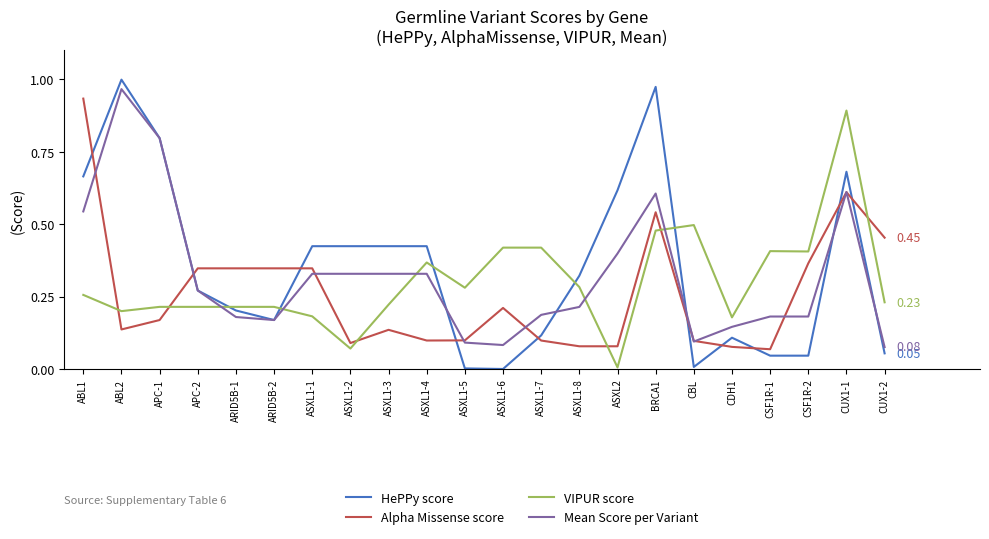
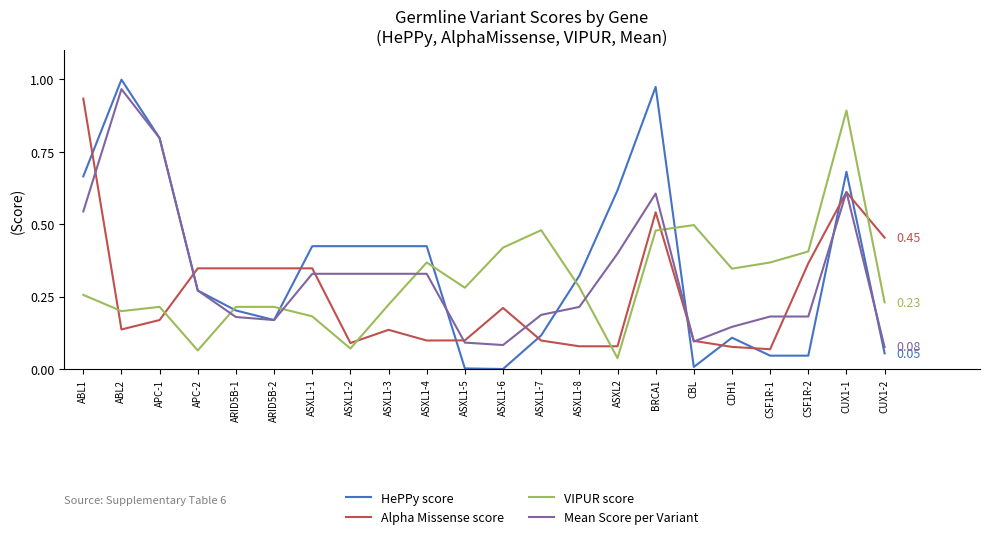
  {
    "HePPy score": {
      "ABL1": 0.67,
      "ABL2": 1.00,
      "ARID5B-1": 0.20,
      "ASXL1-1": 0.42,
      "ASXL1-2": 0.42,
      "ASXL1-3": 0.42,
      "ASXL1-4": 0.42,
      "ASXL1-5": 0.00,
      "ASXL1-6": 0.00,
      "ASXL1-7": 0.12,
      "ASXL1-8": 0.32,
      "ASXL2": 0.62,
      "BRCA1": 0.97,
      "CBL": 0.01,
      "CDH1": 0.11,
      "CSF1R-1": 0.05,
      "CSF1R-2": 0.05,
      "CUX1-1": 0.68
    },
    "Alpha Missense score": {
      "CUX1-2": 0.45
    },
    "VIPUR score": {
      "ABL1": 0.26,
      "ABL2": 0.20,
      "APC-1": 0.21,
-     "APC-2": 0.21,
+     "APC-2": 0.06,
      "ARID5B-1": 0.21,
      "ARID5B-2": 0.21,
      "ASXL1-1": 0.18,
      "ASXL1-2": 0.07,
      "ASXL1-3": 0.22,
      "ASXL1-4": 0.37,
      "ASXL1-5": 0.28,
      "ASXL1-6": 0.42,
-     "ASXL1-7": 0.42,
+     "ASXL1-7": 0.48,
      "ASXL1-8": 0.28,
-     "ASXL2": 0.01,
+     "ASXL2": 0.04,
      "BRCA1": 0.48,
      "CBL": 0.50,
-     "CDH1": 0.18,
-     "CSF1R-1": 0.41,
+     "CDH1": 0.35,
+     "CSF1R-1": 0.37,
      "CSF1R-2": 0.41,
      "CUX1-1": 0.89
    },
    "Mean Score per Variant": {
      "ABL1": 0.54,
      "ABL2": 0.97,
      "ARID5B-1": 0.18,
      "ASXL1-1": 0.33,
      "ASXL1-2": 0.33,
      "ASXL1-3": 0.33,
      "ASXL1-4": 0.33,
      "ASXL1-6": 0.08,
      "ASXL1-7": 0.19,
      "ASXL1-8": 0.21,
      "ASXL2": 0.40,
      "BRCA1": 0.61,
      "CDH1": 0.15,
      "CSF1R-1": 0.18,
      "CSF1R-2": 0.18
    }
  }
